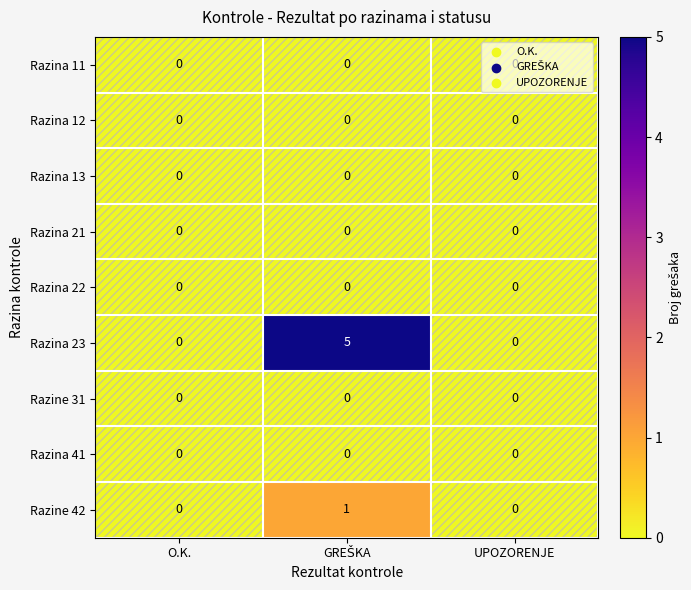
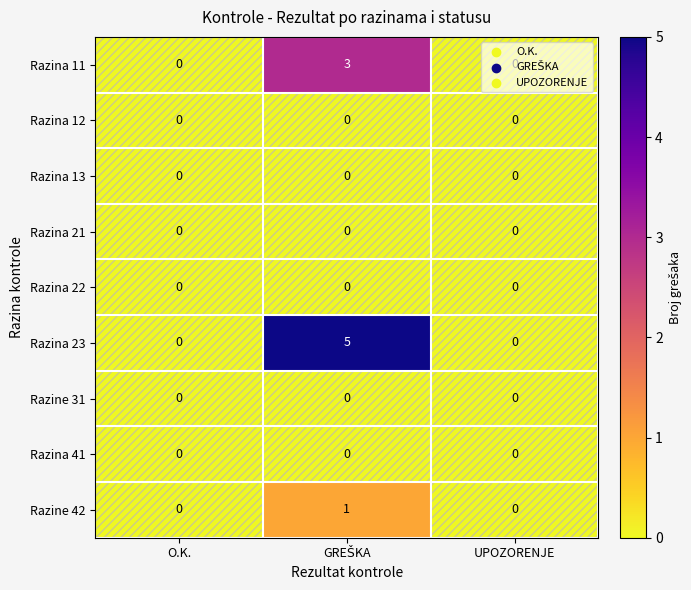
  {
    "Razina 11": {
      "O.K.": 0,
-     "GREŠKA": 0
+     "GREŠKA": 3
    },
    "Razina 12": {
      "O.K.": 0,
      "GREŠKA": 0,
      "UPOZORENJE": 0
    },
    "Razina 13": {
      "O.K.": 0,
      "GREŠKA": 0,
      "UPOZORENJE": 0
    },
    "Razina 21": {
      "O.K.": 0,
      "GREŠKA": 0,
      "UPOZORENJE": 0
    },
    "Razina 22": {
      "O.K.": 0,
      "GREŠKA": 0,
      "UPOZORENJE": 0
    },
    "Razina 23": {
      "O.K.": 0,
      "GREŠKA": 5,
      "UPOZORENJE": 0
    },
    "Razine 31": {
      "O.K.": 0,
      "GREŠKA": 0,
      "UPOZORENJE": 0
    },
    "Razina 41": {
      "O.K.": 0,
      "GREŠKA": 0,
      "UPOZORENJE": 0
    },
    "Razine 42": {
      "O.K.": 0,
      "GREŠKA": 1,
      "UPOZORENJE": 0
    }
  }
